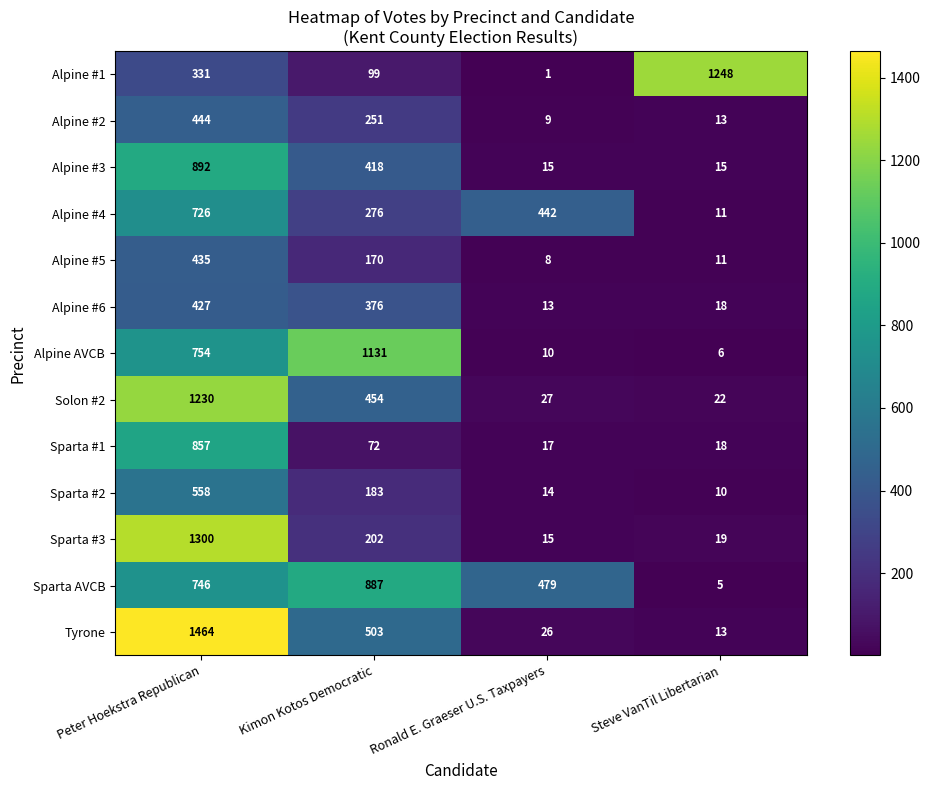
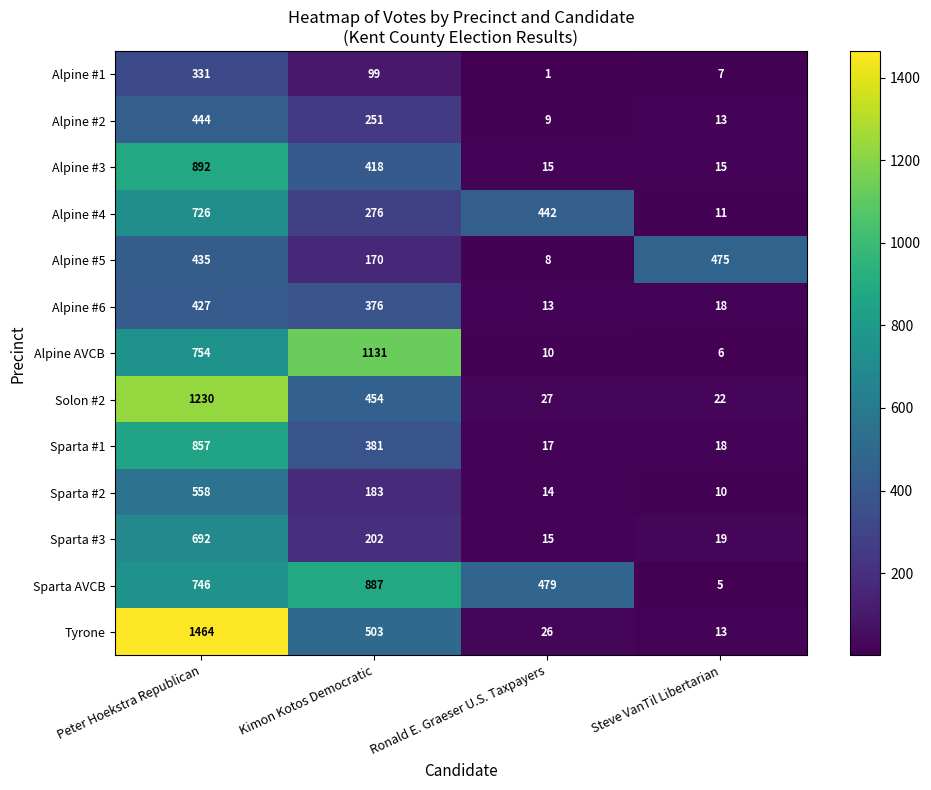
  {
    "Alpine #1": {
      "Peter Hoekstra Republican": 331,
      "Kimon Kotos Democratic": 99,
      "Ronald E. Graeser U.S. Taxpayers": 1,
-     "Steve VanTil Libertarian": 1248
+     "Steve VanTil Libertarian": 7
    },
    "Alpine #2": {
      "Peter Hoekstra Republican": 444,
      "Kimon Kotos Democratic": 251,
      "Ronald E. Graeser U.S. Taxpayers": 9,
      "Steve VanTil Libertarian": 13
    },
    "Alpine #3": {
      "Peter Hoekstra Republican": 892,
      "Kimon Kotos Democratic": 418,
      "Ronald E. Graeser U.S. Taxpayers": 15,
      "Steve VanTil Libertarian": 15
    },
    "Alpine #4": {
      "Peter Hoekstra Republican": 726,
      "Kimon Kotos Democratic": 276,
      "Ronald E. Graeser U.S. Taxpayers": 442,
      "Steve VanTil Libertarian": 11
    },
    "Alpine #5": {
      "Peter Hoekstra Republican": 435,
      "Kimon Kotos Democratic": 170,
      "Ronald E. Graeser U.S. Taxpayers": 8,
-     "Steve VanTil Libertarian": 11
+     "Steve VanTil Libertarian": 475
    },
    "Alpine #6": {
      "Peter Hoekstra Republican": 427,
      "Kimon Kotos Democratic": 376,
      "Ronald E. Graeser U.S. Taxpayers": 13,
      "Steve VanTil Libertarian": 18
    },
    "Alpine AVCB": {
      "Peter Hoekstra Republican": 754,
      "Kimon Kotos Democratic": 1131,
      "Ronald E. Graeser U.S. Taxpayers": 10,
      "Steve VanTil Libertarian": 6
    },
    "Solon #2": {
      "Peter Hoekstra Republican": 1230,
      "Kimon Kotos Democratic": 454,
      "Ronald E. Graeser U.S. Taxpayers": 27,
      "Steve VanTil Libertarian": 22
    },
    "Sparta #1": {
      "Peter Hoekstra Republican": 857,
-     "Kimon Kotos Democratic": 72,
+     "Kimon Kotos Democratic": 381,
      "Ronald E. Graeser U.S. Taxpayers": 17,
      "Steve VanTil Libertarian": 18
    },
    "Sparta #2": {
      "Peter Hoekstra Republican": 558,
      "Kimon Kotos Democratic": 183,
      "Ronald E. Graeser U.S. Taxpayers": 14,
      "Steve VanTil Libertarian": 10
    },
    "Sparta #3": {
-     "Peter Hoekstra Republican": 1300,
+     "Peter Hoekstra Republican": 692,
      "Kimon Kotos Democratic": 202,
      "Ronald E. Graeser U.S. Taxpayers": 15,
      "Steve VanTil Libertarian": 19
    },
    "Sparta AVCB": {
      "Peter Hoekstra Republican": 746,
      "Kimon Kotos Democratic": 887,
      "Ronald E. Graeser U.S. Taxpayers": 479,
      "Steve VanTil Libertarian": 5
    },
    "Tyrone": {
      "Peter Hoekstra Republican": 1464,
      "Kimon Kotos Democratic": 503,
      "Ronald E. Graeser U.S. Taxpayers": 26,
      "Steve VanTil Libertarian": 13
    }
  }
